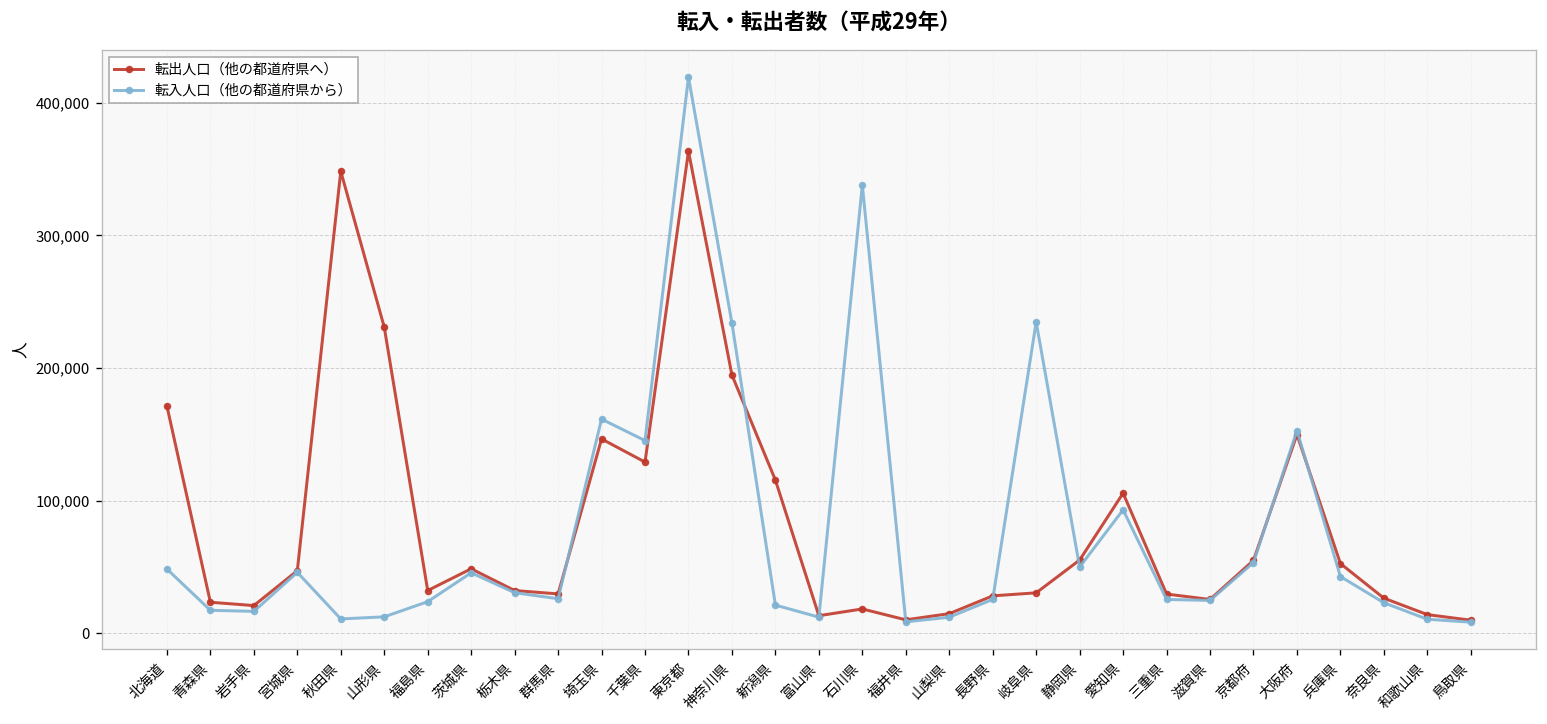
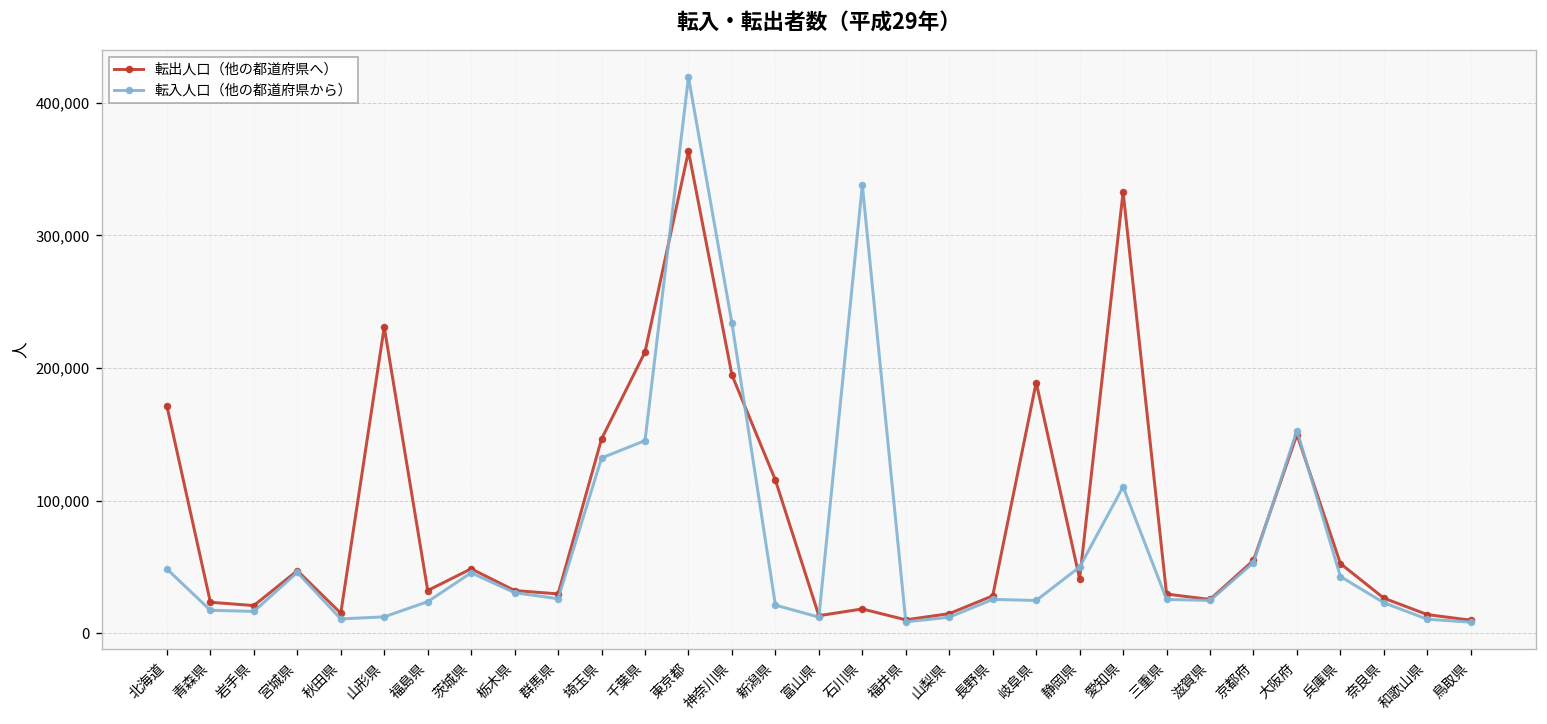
  {
    "転出人口（他の都道府県へ）": {
      "北海道": "171,000",
      "青森県": "24,000",
      "岩手県": "21,000",
-     "秋田県": "348,000",
+     "秋田県": "15,000",
      "山形県": "231,000",
      "福島県": "32,000",
      "茨城県": "49,000",
      "群馬県": "30,000",
      "埼玉県": "147,000",
-     "千葉県": "129,000",
+     "千葉県": "212,000",
      "東京都": "363,000",
      "神奈川県": "195,000",
      "新潟県": "116,000",
      "石川県": "18,000",
      "山梨県": "15,000",
      "長野県": "28,000",
-     "岐阜県": "31,000",
-     "静岡県": "55,000",
-     "愛知県": "106,000",
+     "岐阜県": "189,000",
+     "静岡県": "41,000",
+     "愛知県": "333,000",
      "三重県": "30,000",
      "大阪府": "150,000",
      "兵庫県": "53,000",
      "奈良県": "27,000",
      "和歌山県": "14,000"
    },
    "転入人口（他の都道府県から）": {
      "北海道": "49,000",
      "青森県": "17,000",
      "岩手県": "17,000",
      "秋田県": "11,000",
      "山形県": "13,000",
      "福島県": "24,000",
      "茨城県": "46,000",
      "群馬県": "26,000",
-     "埼玉県": "162,000",
+     "埼玉県": "132,000",
      "千葉県": "145,000",
      "東京都": "419,000",
      "神奈川県": "234,000",
      "新潟県": "21,000",
      "石川県": "338,000",
      "山梨県": "12,000",
      "長野県": "26,000",
-     "岐阜県": "235,000",
+     "岐阜県": "25,000",
      "静岡県": "50,000",
-     "愛知県": "93,000",
+     "愛知県": "111,000",
      "三重県": "26,000",
      "大阪府": "153,000",
      "兵庫県": "43,000",
      "奈良県": "23,000",
      "和歌山県": "11,000"
    }
  }
